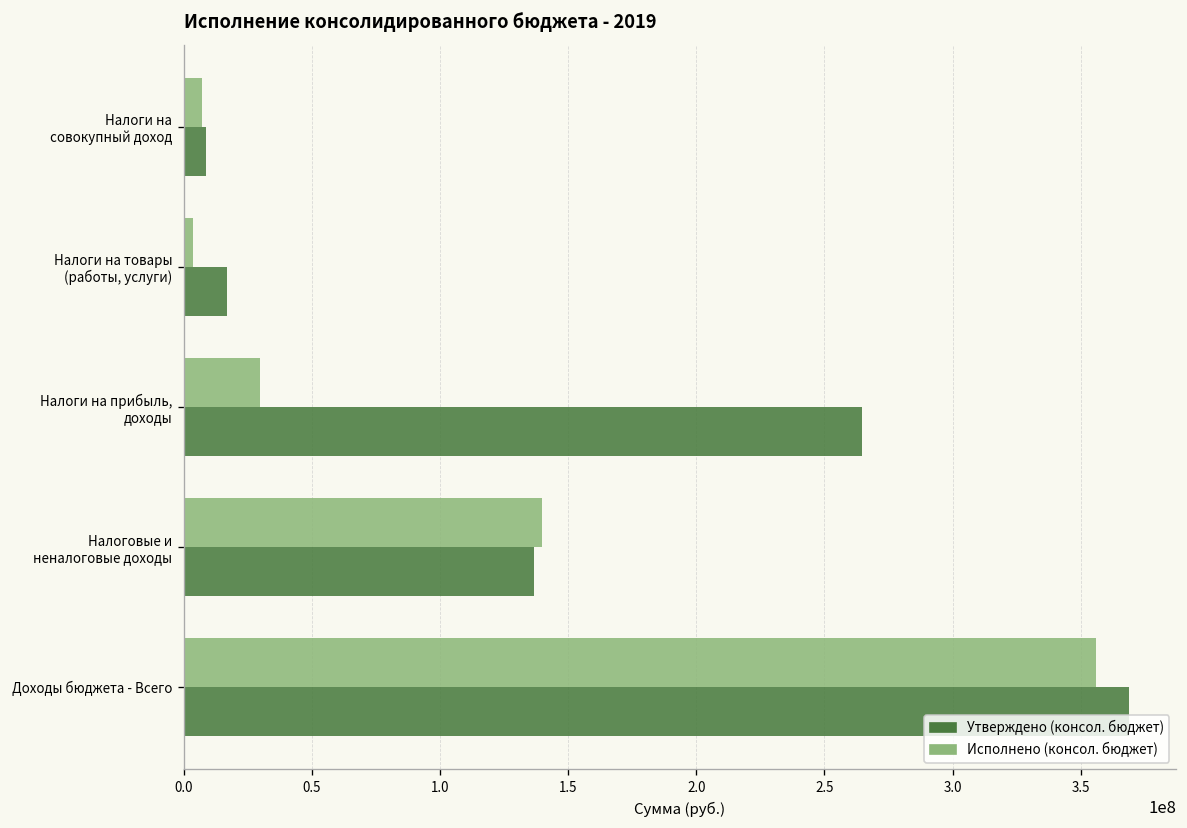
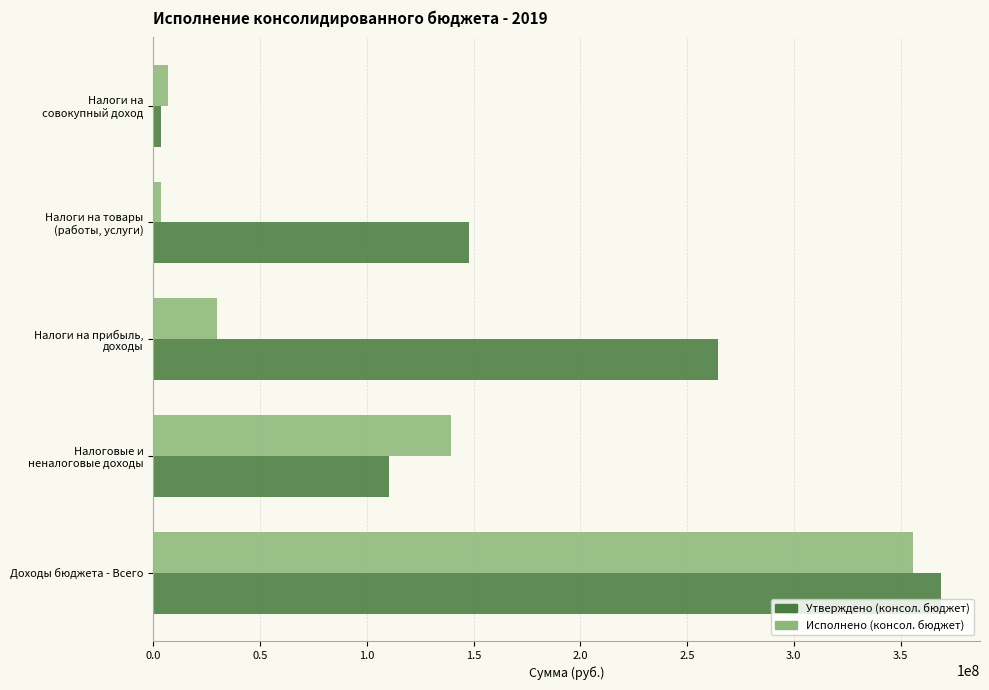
  {
    "Утверждено (консол. бюджет)": {
-     "Налоги на совокупный доход": 9000000,
-     "Налоги на товары (работы, услуги)": 17000000,
+     "Налоги на совокупный доход": 3000000,
+     "Налоги на товары (работы, услуги)": 148000000,
      "Налоги на прибыль, доходы": 265000000,
-     "Налоговые и неналоговые доходы": 137000000,
+     "Налоговые и неналоговые доходы": 110000000,
      "Доходы бюджета - Всего": 369000000
    },
    "Исполнено (консол. бюджет)": {
      "Налоги на совокупный доход": 7000000,
      "Налоги на товары (работы, услуги)": 3000000,
      "Налоги на прибыль, доходы": 30000000,
      "Налоговые и неналоговые доходы": 140000000,
      "Доходы бюджета - Всего": 356000000
    }
  }
